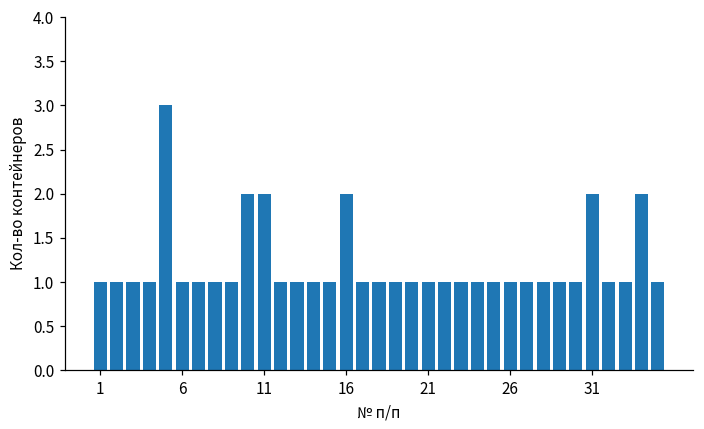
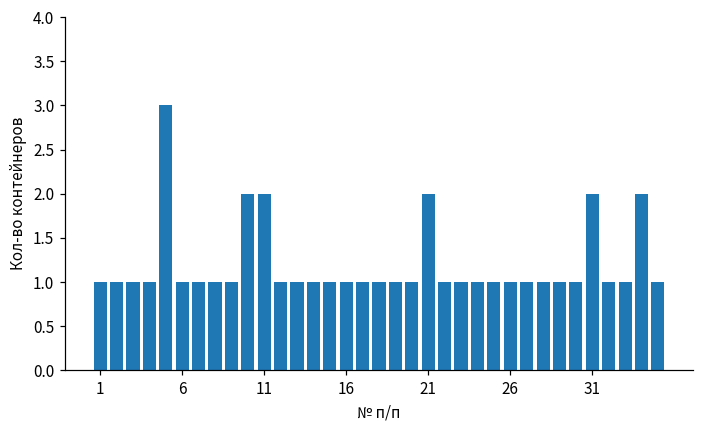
  {
    "1": 1,
    "6": 1,
    "11": 2,
-   "16": 2,
-   "21": 1,
+   "16": 1,
+   "21": 2,
    "26": 1,
    "31": 2
  }
